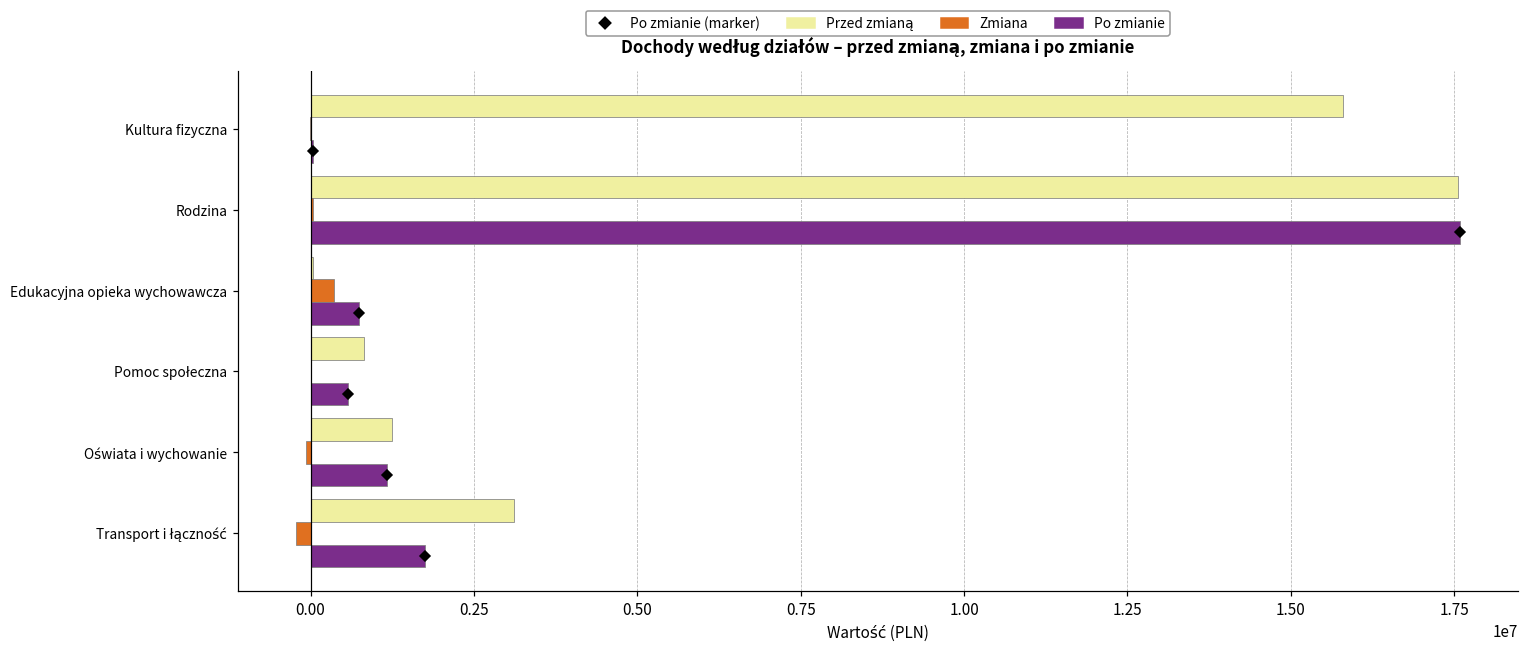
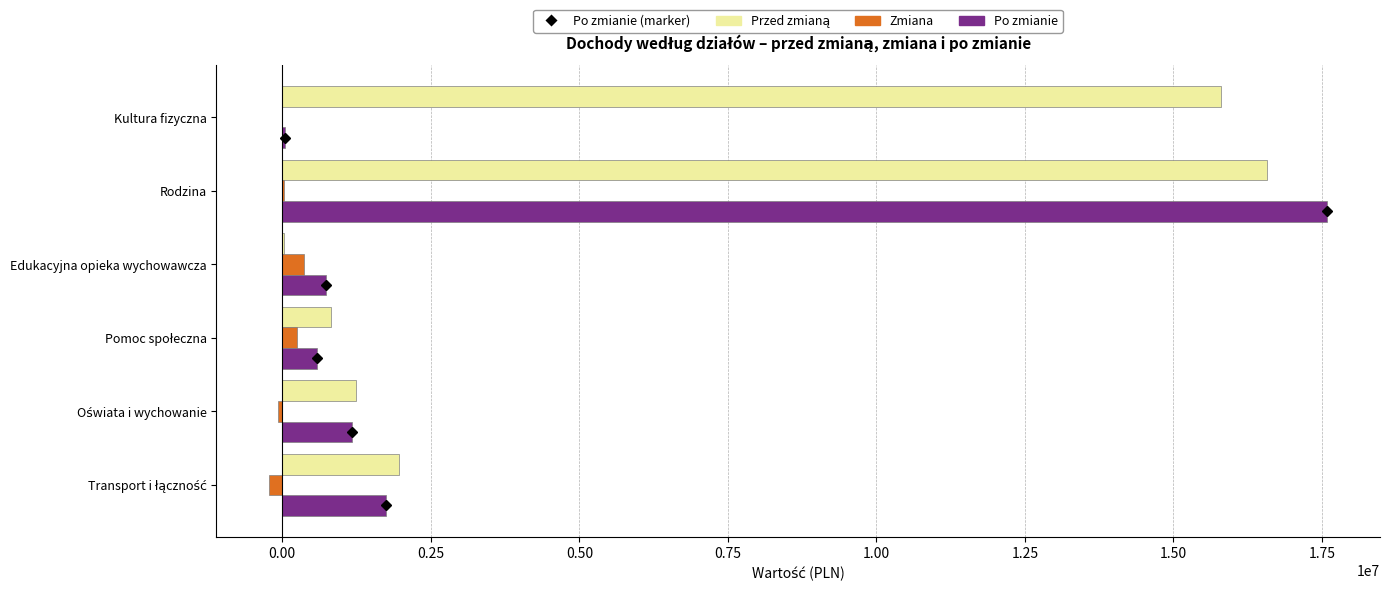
  {
    "Przed zmianą": {
      "Kultura fizyczna": 15800000,
-     "Rodzina": 17600000,
+     "Rodzina": 16600000,
      "Pomoc społeczna": 800000,
      "Oświata i wychowanie": 1200000,
-     "Transport i łączność": 3100000
+     "Transport i łączność": 2000000
    },
    "Zmiana": {
      "Edukacyjna opieka wychowawcza": 400000,
-     "Pomoc społeczna": 0,
+     "Pomoc społeczna": 200000,
      "Oświata i wychowanie": -100000,
      "Transport i łączność": -200000
    },
    "Po zmianie": {
      "Kultura fizyczna": 0,
      "Rodzina": 17600000,
      "Edukacyjna opieka wychowawcza": 700000,
      "Pomoc społeczna": 600000,
      "Oświata i wychowanie": 1200000,
      "Transport i łączność": 1700000
    }
  }
